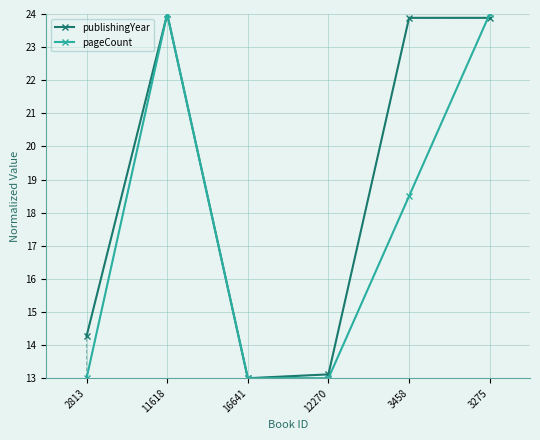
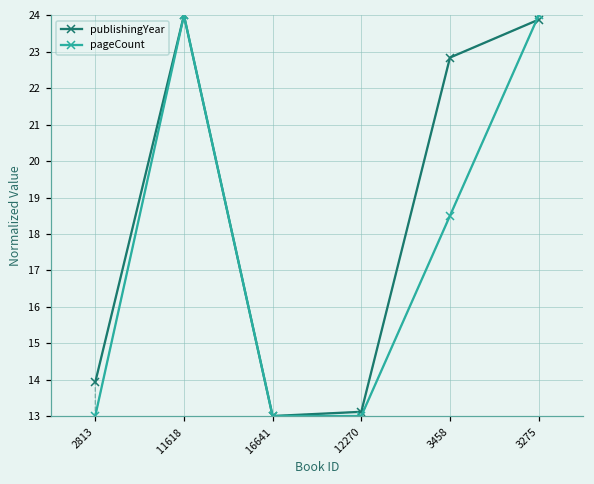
  {
    "publishingYear": {
-     "2813": 14.3,
+     "2813": 13.9,
      "12270": 13.1,
-     "3458": 23.9,
+     "3458": 22.8,
      "3275": 23.9
    },
    "pageCount": {
      "2813": 13.0,
      "12270": 13.0,
      "3458": 18.5,
      "3275": 24.0
    }
  }
